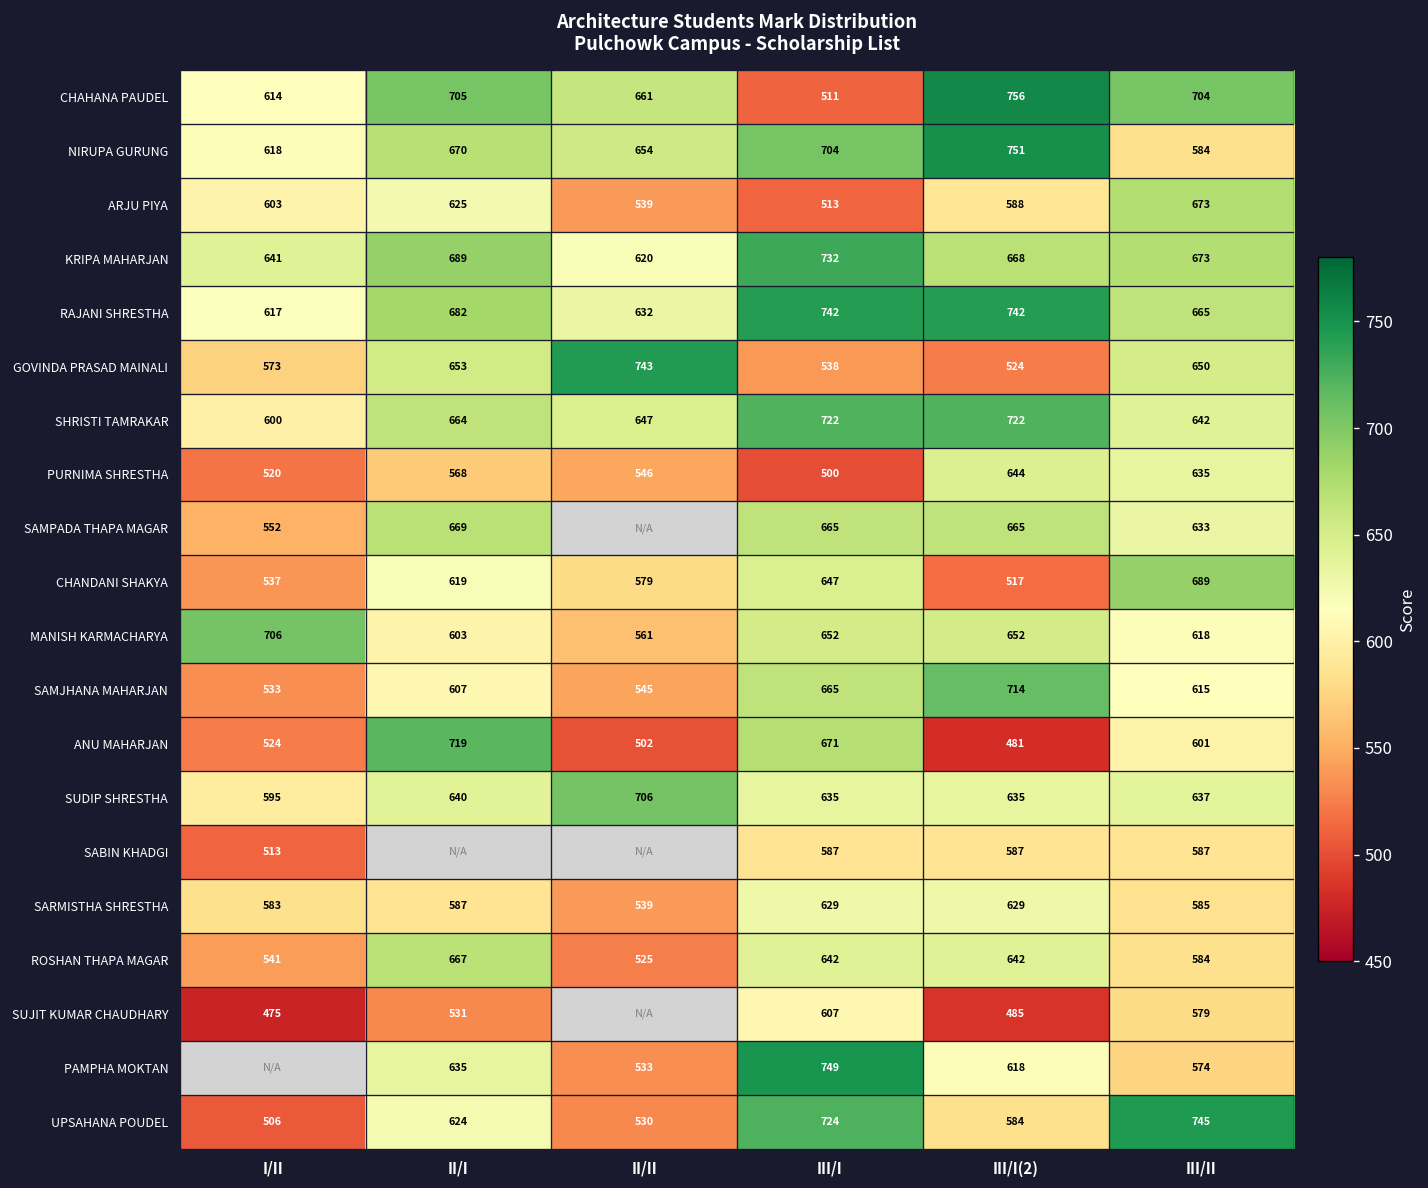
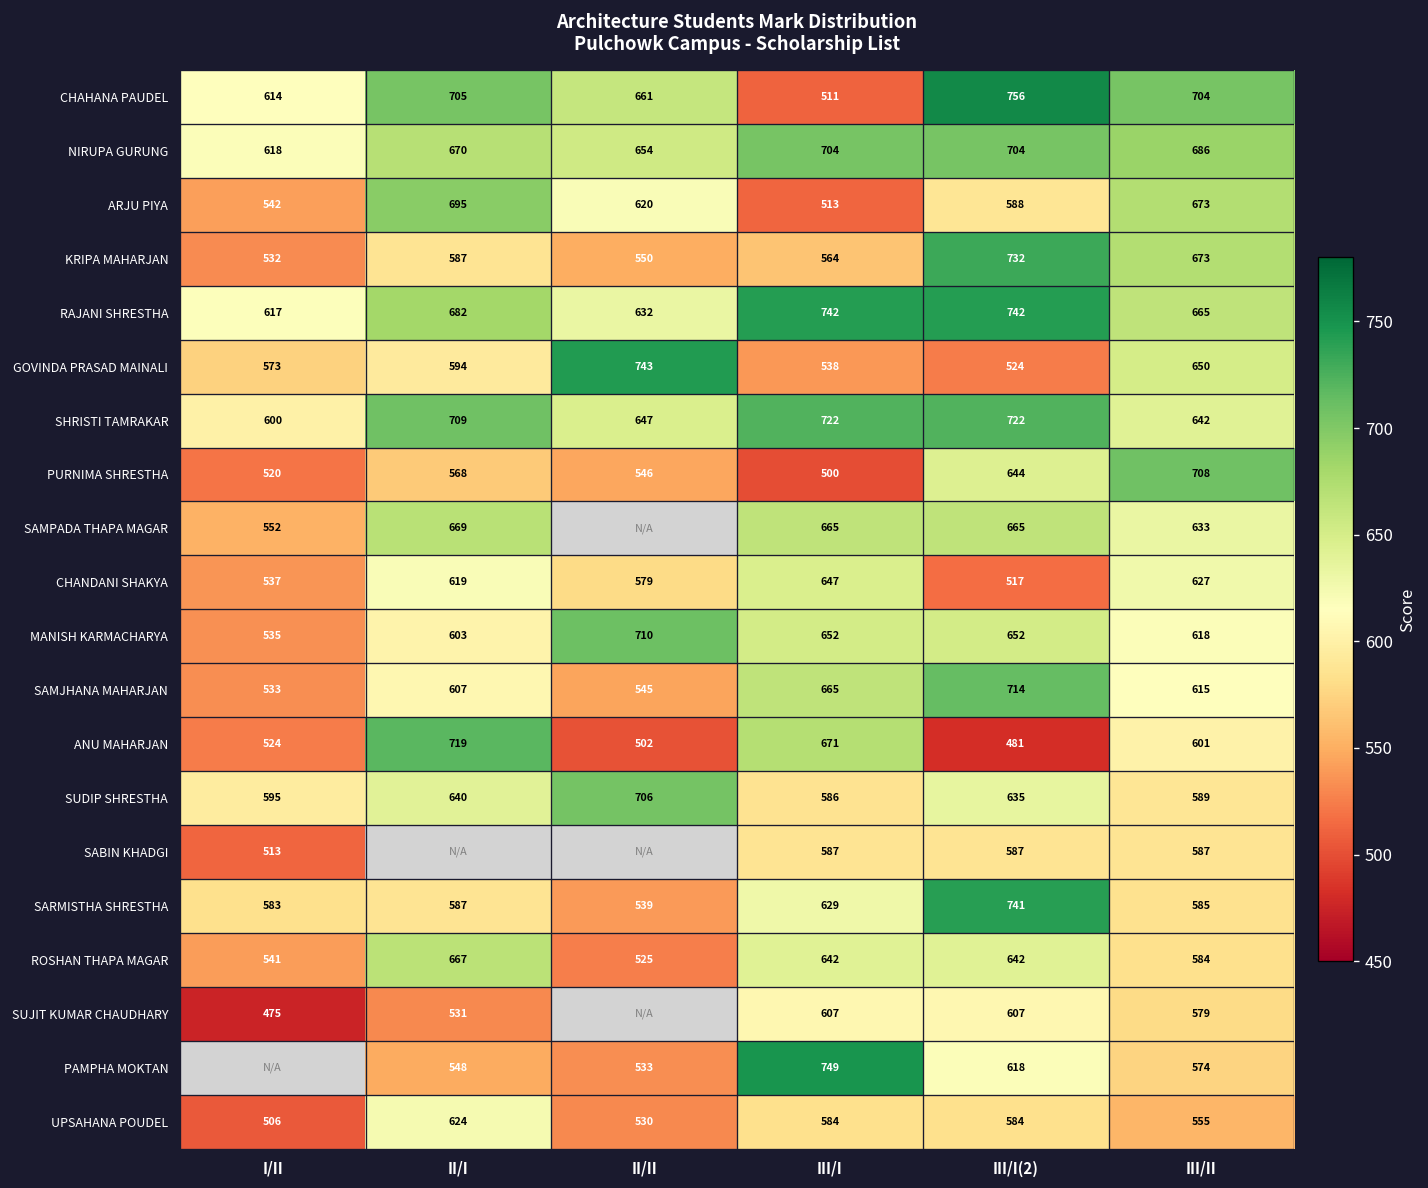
  {
    "CHAHANA PAUDEL": {
      "I/II": 614,
      "II/I": 705,
      "II/II": 661,
      "III/I": 511,
      "III/I(2)": 756,
      "III/II": 704
    },
    "NIRUPA GURUNG": {
      "I/II": 618,
      "II/I": 670,
      "II/II": 654,
      "III/I": 704,
-     "III/I(2)": 751,
-     "III/II": 584
+     "III/I(2)": 704,
+     "III/II": 686
    },
    "ARJU PIYA": {
-     "I/II": 603,
-     "II/I": 625,
-     "II/II": 539,
+     "I/II": 542,
+     "II/I": 695,
+     "II/II": 620,
      "III/I": 513,
      "III/I(2)": 588,
      "III/II": 673
    },
    "KRIPA MAHARJAN": {
-     "I/II": 641,
-     "II/I": 689,
-     "II/II": 620,
-     "III/I": 732,
-     "III/I(2)": 668,
+     "I/II": 532,
+     "II/I": 587,
+     "II/II": 550,
+     "III/I": 564,
+     "III/I(2)": 732,
      "III/II": 673
    },
    "RAJANI SHRESTHA": {
      "I/II": 617,
      "II/I": 682,
      "II/II": 632,
      "III/I": 742,
      "III/I(2)": 742,
      "III/II": 665
    },
    "GOVINDA PRASAD MAINALI": {
      "I/II": 573,
-     "II/I": 653,
+     "II/I": 594,
      "II/II": 743,
      "III/I": 538,
      "III/I(2)": 524,
      "III/II": 650
    },
    "SHRISTI TAMRAKAR": {
      "I/II": 600,
-     "II/I": 664,
+     "II/I": 709,
      "II/II": 647,
      "III/I": 722,
      "III/I(2)": 722,
      "III/II": 642
    },
    "PURNIMA SHRESTHA": {
      "I/II": 520,
      "II/I": 568,
      "II/II": 546,
      "III/I": 500,
      "III/I(2)": 644,
-     "III/II": 635
+     "III/II": 708
    },
    "SAMPADA THAPA MAGAR": {
      "I/II": 552,
      "II/I": 669,
      "III/I": 665,
      "III/I(2)": 665,
      "III/II": 633
    },
    "CHANDANI SHAKYA": {
      "I/II": 537,
      "II/I": 619,
      "II/II": 579,
      "III/I": 647,
      "III/I(2)": 517,
-     "III/II": 689
+     "III/II": 627
    },
    "MANISH KARMACHARYA": {
-     "I/II": 706,
+     "I/II": 535,
      "II/I": 603,
-     "II/II": 561,
+     "II/II": 710,
      "III/I": 652,
      "III/I(2)": 652,
      "III/II": 618
    },
    "SAMJHANA MAHARJAN": {
      "I/II": 533,
      "II/I": 607,
      "II/II": 545,
      "III/I": 665,
      "III/I(2)": 714,
      "III/II": 615
    },
    "ANU MAHARJAN": {
      "I/II": 524,
      "II/I": 719,
      "II/II": 502,
      "III/I": 671,
      "III/I(2)": 481,
      "III/II": 601
    },
    "SUDIP SHRESTHA": {
      "I/II": 595,
      "II/I": 640,
      "II/II": 706,
-     "III/I": 635,
+     "III/I": 586,
      "III/I(2)": 635,
-     "III/II": 637
+     "III/II": 589
    },
    "SABIN KHADGI": {
      "I/II": 513,
      "III/I": 587,
      "III/I(2)": 587,
      "III/II": 587
    },
    "SARMISTHA SHRESTHA": {
      "I/II": 583,
      "II/I": 587,
      "II/II": 539,
      "III/I": 629,
-     "III/I(2)": 629,
+     "III/I(2)": 741,
      "III/II": 585
    },
    "ROSHAN THAPA MAGAR": {
      "I/II": 541,
      "II/I": 667,
      "II/II": 525,
      "III/I": 642,
      "III/I(2)": 642,
      "III/II": 584
    },
    "SUJIT KUMAR CHAUDHARY": {
      "I/II": 475,
      "II/I": 531,
      "III/I": 607,
-     "III/I(2)": 485,
+     "III/I(2)": 607,
      "III/II": 579
    },
    "PAMPHA MOKTAN": {
-     "II/I": 635,
+     "II/I": 548,
      "II/II": 533,
      "III/I": 749,
      "III/I(2)": 618,
      "III/II": 574
    },
    "UPSAHANA POUDEL": {
      "I/II": 506,
      "II/I": 624,
      "II/II": 530,
-     "III/I": 724,
+     "III/I": 584,
      "III/I(2)": 584,
-     "III/II": 745
+     "III/II": 555
    }
  }
